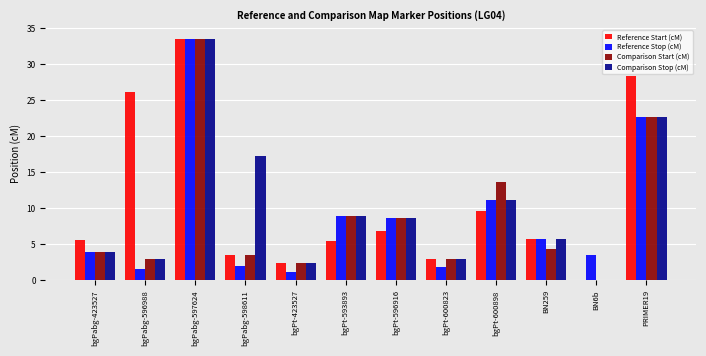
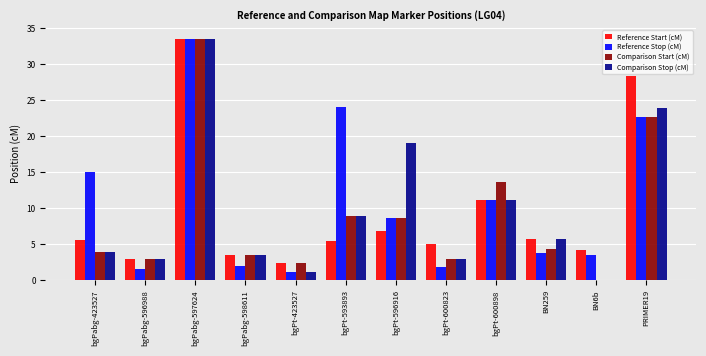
  {
    "Reference Start (cM)": {
      "bgPabg-423527": 6,
-     "bgPabg-596988": 26,
+     "bgPabg-596988": 3,
      "bgPabg-597624": 34,
      "bgPabg-598611": 4,
      "bgPt-423527": 2,
      "bgPt-593893": 6,
      "bgPt-596916": 7,
-     "bgPt-600823": 3,
-     "bgPt-600898": 10,
+     "bgPt-600823": 5,
+     "bgPt-600898": 11,
      "BN259": 6,
-     "BN6b": 0,
+     "BN6b": 4,
      "PRIMER19": 28
    },
    "Reference Stop (cM)": {
-     "bgPabg-423527": 4,
+     "bgPabg-423527": 15,
      "bgPabg-596988": 2,
      "bgPabg-597624": 34,
      "bgPabg-598611": 2,
      "bgPt-423527": 1,
-     "bgPt-593893": 9,
+     "bgPt-593893": 24,
      "bgPt-596916": 9,
      "bgPt-600823": 2,
      "bgPt-600898": 11,
-     "BN259": 6,
+     "BN259": 4,
      "BN6b": 4,
      "PRIMER19": 23
    },
    "Comparison Start (cM)": {
      "bgPabg-423527": 4,
      "bgPabg-596988": 3,
      "bgPabg-597624": 34,
      "bgPabg-598611": 4,
      "bgPt-423527": 2,
      "bgPt-593893": 9,
      "bgPt-596916": 9,
      "bgPt-600823": 3,
      "bgPt-600898": 14,
      "BN259": 4,
      "BN6b": 0,
      "PRIMER19": 23
    },
    "Comparison Stop (cM)": {
      "bgPabg-423527": 4,
      "bgPabg-596988": 3,
      "bgPabg-597624": 34,
-     "bgPabg-598611": 17,
-     "bgPt-423527": 2,
+     "bgPabg-598611": 4,
+     "bgPt-423527": 1,
      "bgPt-593893": 9,
-     "bgPt-596916": 9,
+     "bgPt-596916": 19,
      "bgPt-600823": 3,
      "bgPt-600898": 11,
      "BN259": 6,
      "BN6b": 0,
-     "PRIMER19": 23
+     "PRIMER19": 24
    }
  }
